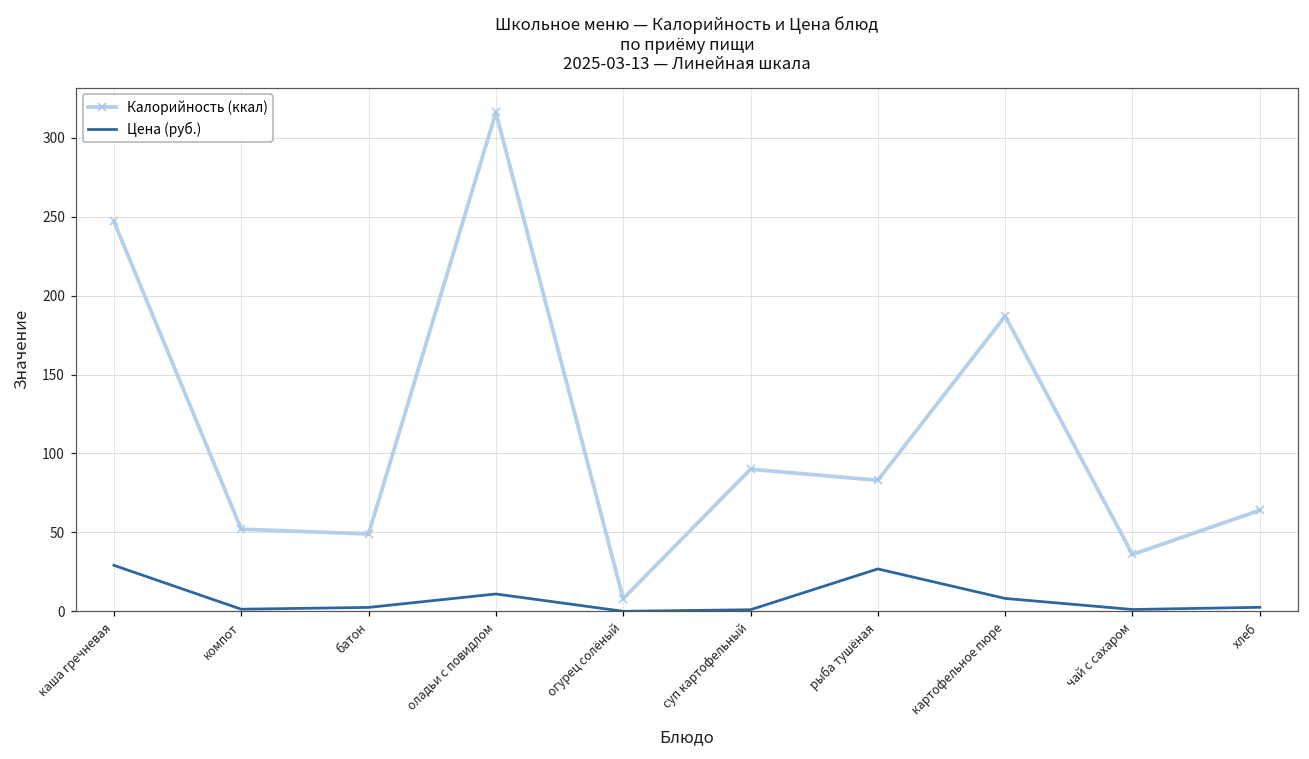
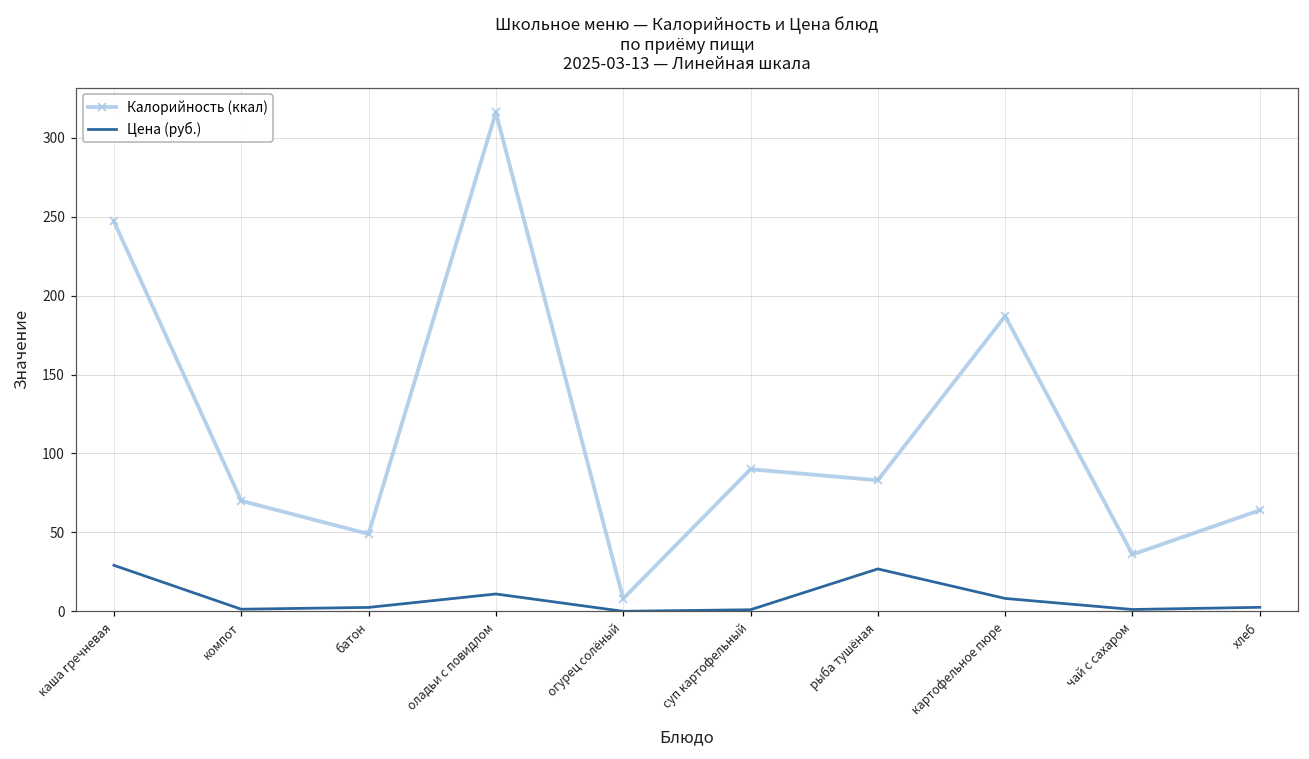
  {
    "Калорийность (ккал)": {
      "каша гречневая": 247,
-     "компот": 52,
+     "компот": 70,
      "батон": 49,
      "оладьи с повидлом": 316,
      "огурец солёный": 8,
      "суп картофельный": 90,
      "рыба тушёная": 83,
      "картофельное пюре": 187,
      "чай с сахаром": 36,
      "хлеб": 64
    },
    "Цена (руб.)": {
      "каша гречневая": 29,
      "компот": 1,
      "батон": 2,
      "оладьи с повидлом": 11,
      "огурец солёный": 0,
      "суп картофельный": 1,
      "рыба тушёная": 27,
      "картофельное пюре": 8,
      "чай с сахаром": 1,
      "хлеб": 3
    }
  }
